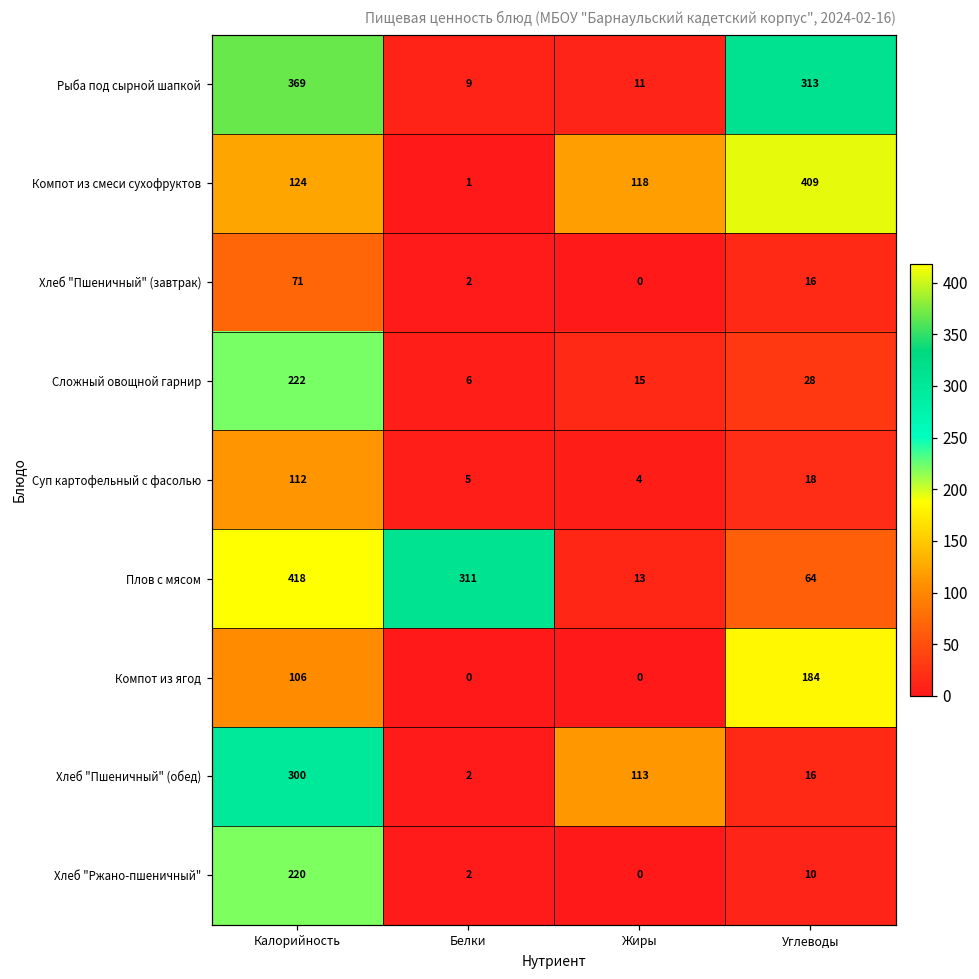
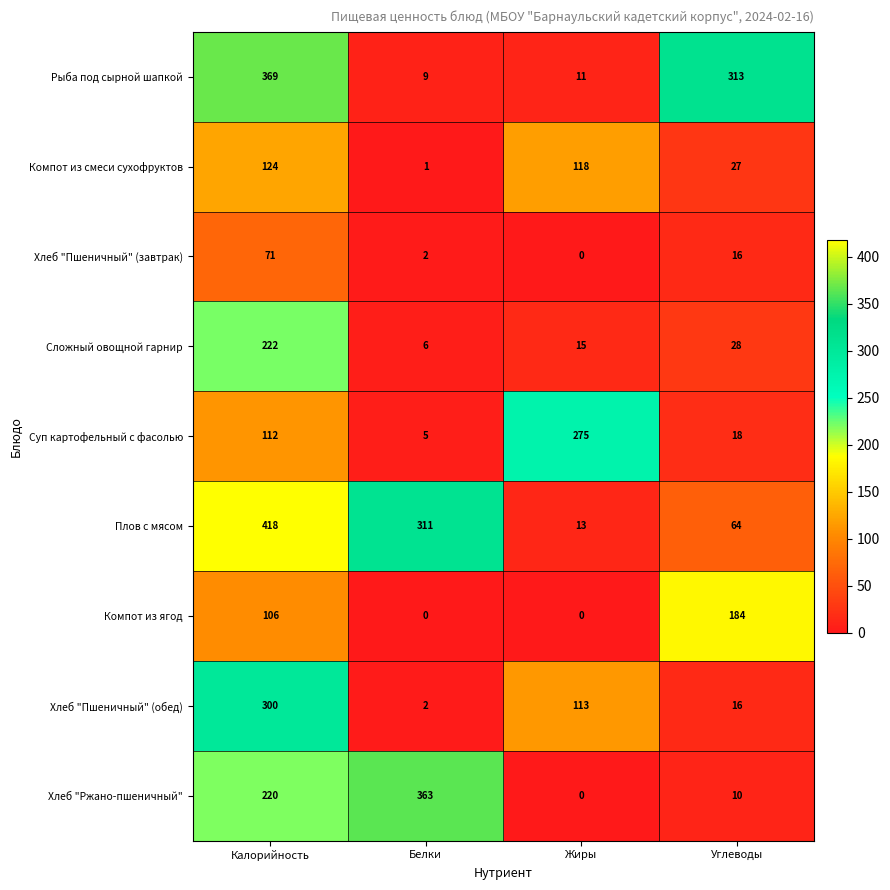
  {
    "Рыба под сырной шапкой": {
      "Калорийность": 369,
      "Белки": 9,
      "Жиры": 11,
      "Углеводы": 313
    },
    "Компот из смеси сухофруктов": {
      "Калорийность": 124,
      "Белки": 1,
      "Жиры": 118,
-     "Углеводы": 409
+     "Углеводы": 27
    },
    "Хлеб \"Пшеничный\" (завтрак)": {
      "Калорийность": 71,
      "Белки": 2,
      "Жиры": 0,
      "Углеводы": 16
    },
    "Сложный овощной гарнир": {
      "Калорийность": 222,
      "Белки": 6,
      "Жиры": 15,
      "Углеводы": 28
    },
    "Суп картофельный с фасолью": {
      "Калорийность": 112,
      "Белки": 5,
-     "Жиры": 4,
+     "Жиры": 275,
      "Углеводы": 18
    },
    "Плов с мясом": {
      "Калорийность": 418,
      "Белки": 311,
      "Жиры": 13,
      "Углеводы": 64
    },
    "Компот из ягод": {
      "Калорийность": 106,
      "Белки": 0,
      "Жиры": 0,
      "Углеводы": 184
    },
    "Хлеб \"Пшеничный\" (обед)": {
      "Калорийность": 300,
      "Белки": 2,
      "Жиры": 113,
      "Углеводы": 16
    },
    "Хлеб \"Ржано-пшеничный\"": {
      "Калорийность": 220,
-     "Белки": 2,
+     "Белки": 363,
      "Жиры": 0,
      "Углеводы": 10
    }
  }
